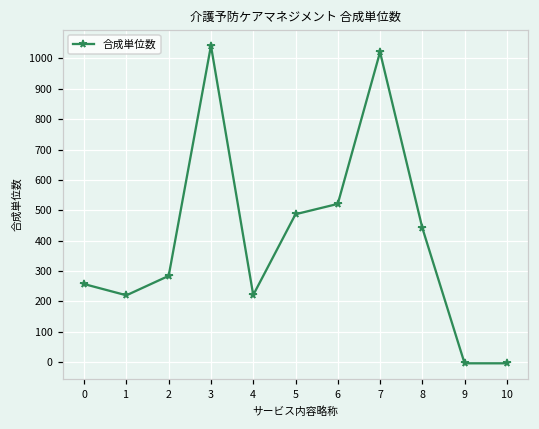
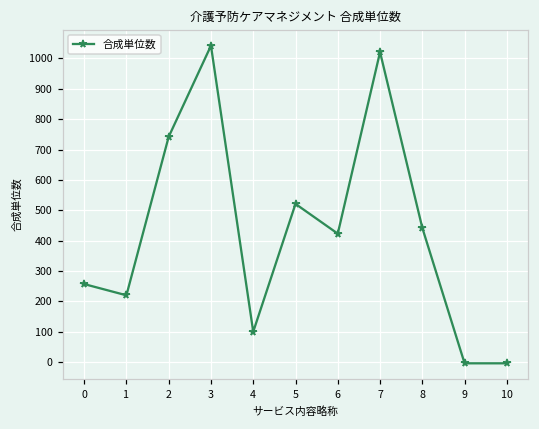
  {
    "0": 260,
    "1": 220,
-   "2": 280,
+   "2": 740,
    "3": 1040,
-   "4": 220,
-   "5": 490,
-   "6": 520,
+   "4": 100,
+   "5": 520,
+   "6": 420,
    "7": 1020,
    "8": 440,
    "9": 0,
    "10": 0
  }
